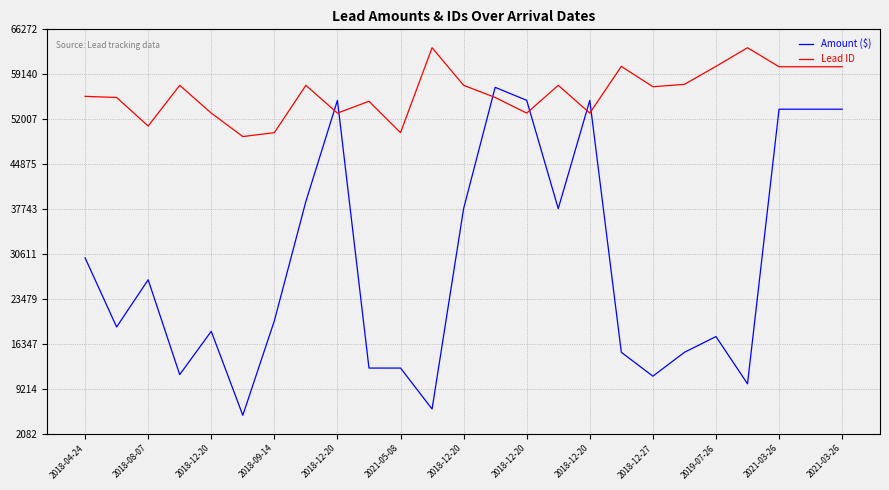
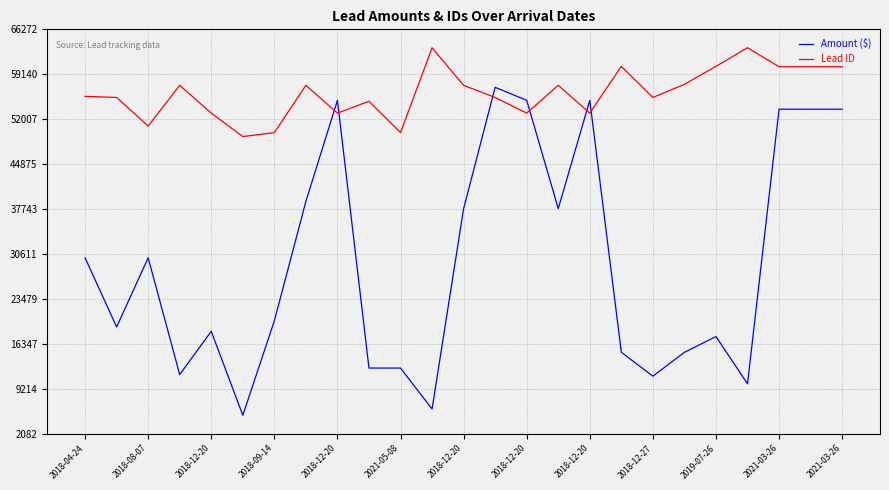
  {
    "Amount ($)": {
      "2018-04-24": 30000,
-     "2018-08-07": 27000,
+     "2018-08-07": 30000,
      "2018-12-27": 11000
    },
    "Lead ID": {
      "2018-04-24": 56000,
      "2018-08-07": 51000,
-     "2018-12-27": 57000
+     "2018-12-27": 55000
    }
  }
